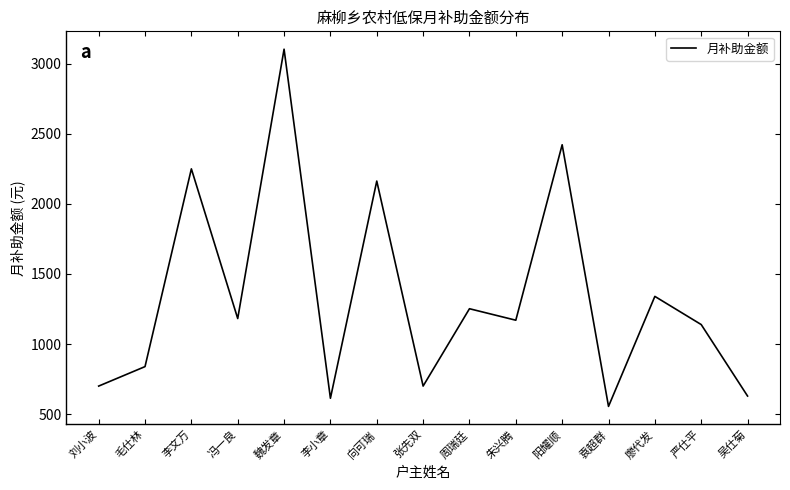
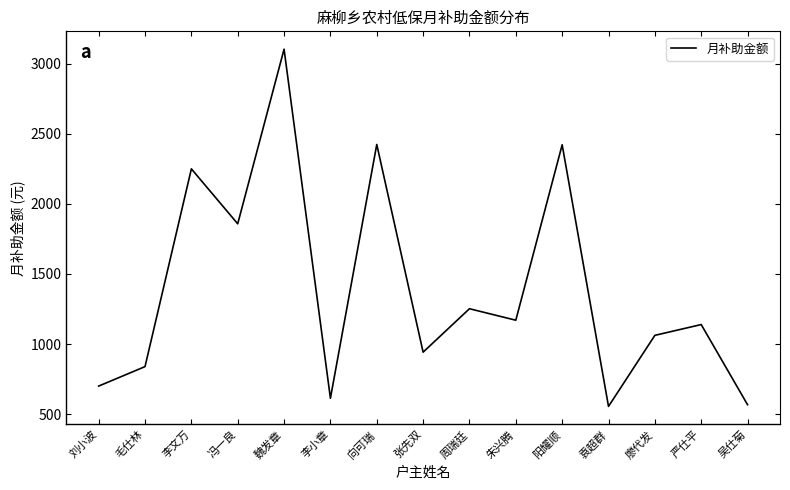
  {
    "刘小波": 700,
    "毛仕林": 840,
    "李文万": 2250,
-   "冯一良": 1180,
+   "冯一良": 1860,
    "魏发章": 3100,
    "李小章": 610,
-   "向可瑞": 2160,
-   "张先双": 700,
+   "向可瑞": 2420,
+   "张先双": 940,
    "周瑞廷": 1250,
    "朱兴腾": 1170,
    "阳耀顺": 2420,
    "袁超群": 560,
-   "廖代发": 1340,
+   "廖代发": 1060,
    "严仕平": 1140,
-   "吴仕菊": 630
+   "吴仕菊": 570
  }
